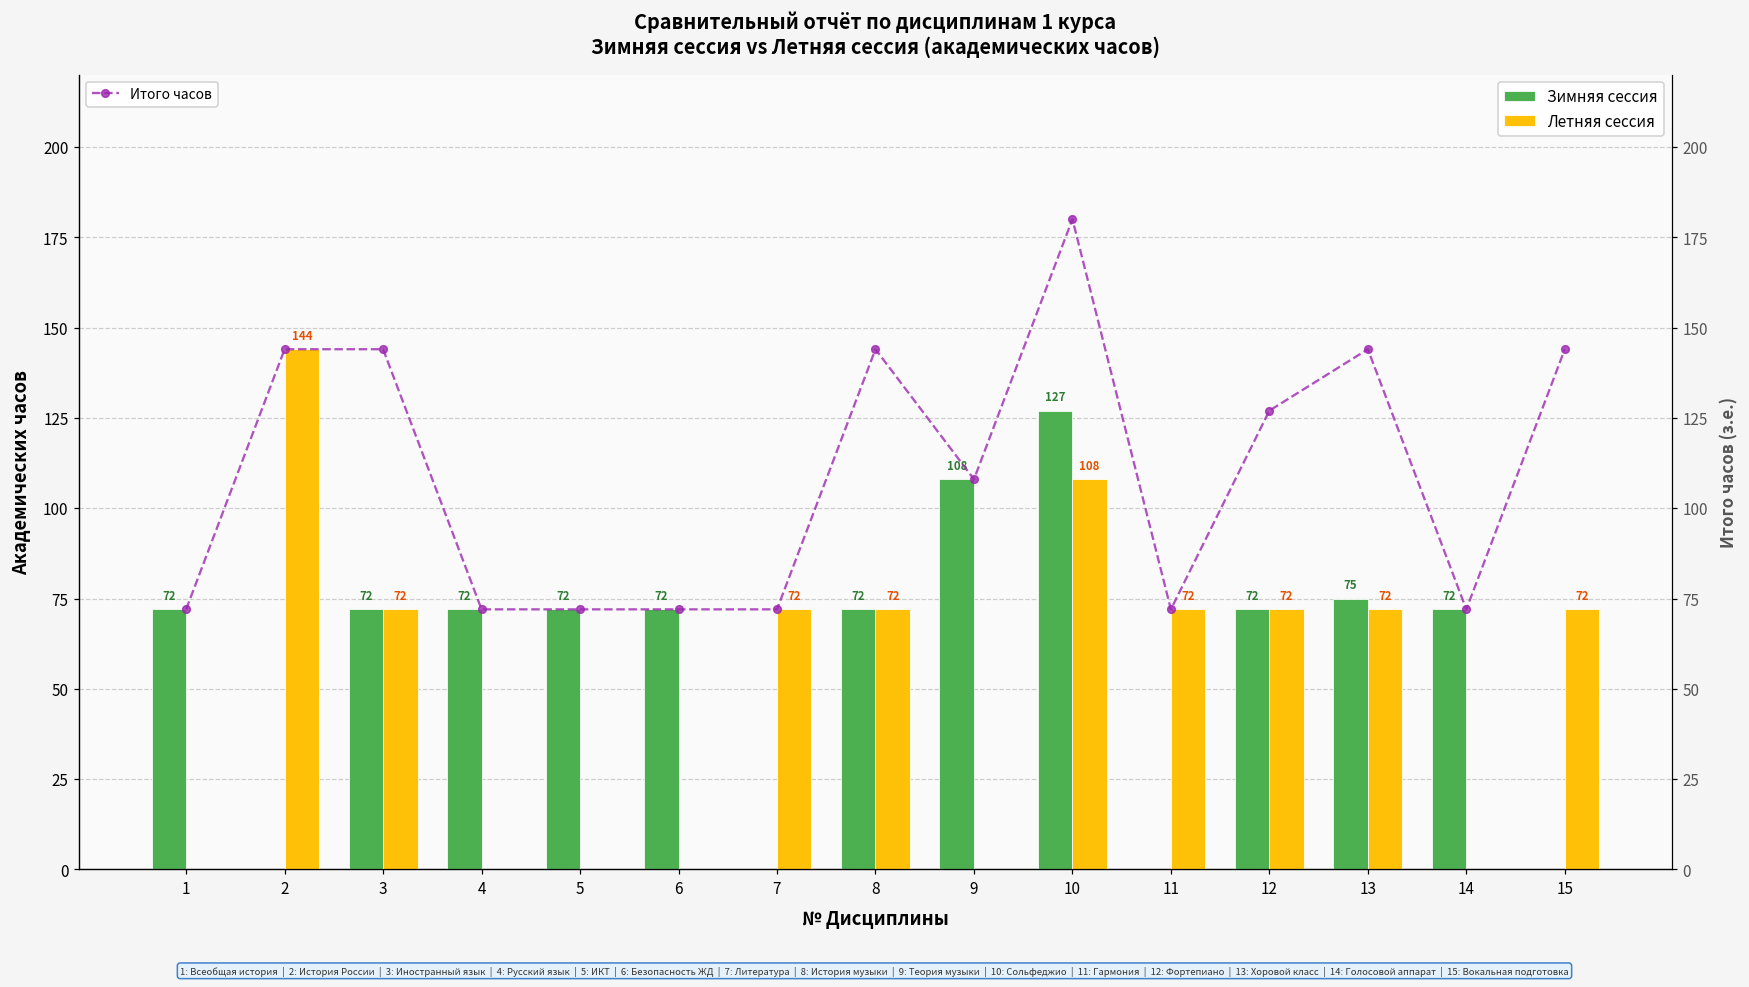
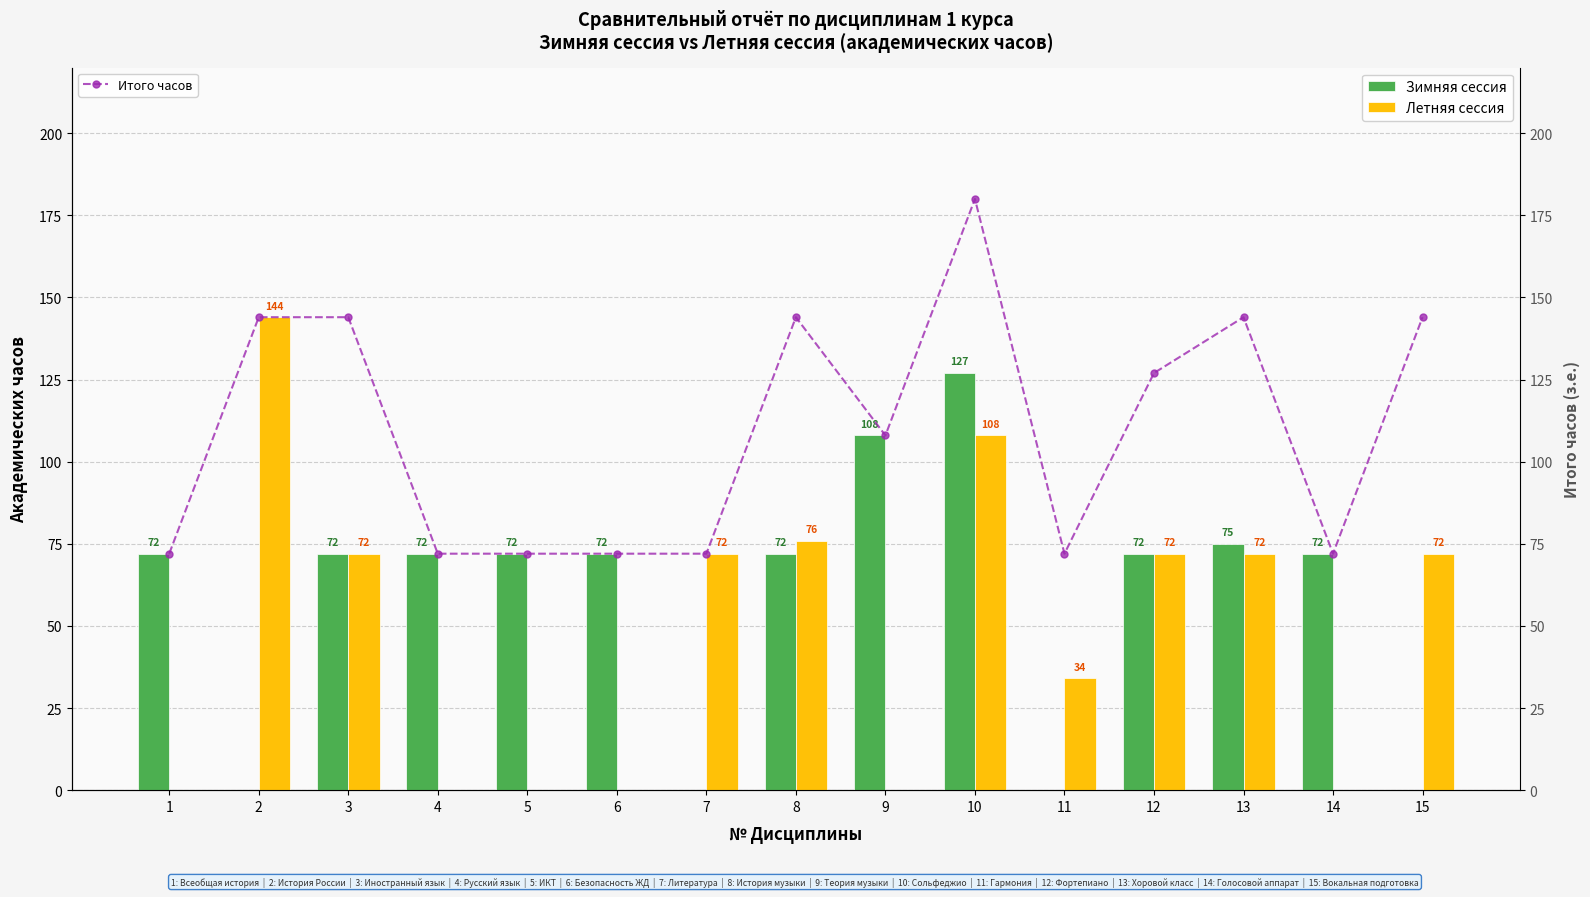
  {
    "Зимняя сессия": {
      "1": 72,
      "3": 72,
      "4": 72,
      "5": 72,
      "6": 72,
      "8": 72,
      "9": 108,
      "10": 127,
      "12": 72,
      "13": 75,
      "14": 72
    },
    "Летняя сессия": {
      "2": 144,
      "3": 72,
      "7": 72,
-     "8": 72,
+     "8": 76,
      "10": 108,
-     "11": 72,
+     "11": 34,
      "12": 72,
      "13": 72,
      "15": 72
    },
    "Итого часов": {
      "3": 144,
      "8": 144,
      "10": 180,
      "11": 72,
      "12": 127,
      "13": 144,
      "15": 144
    }
  }
